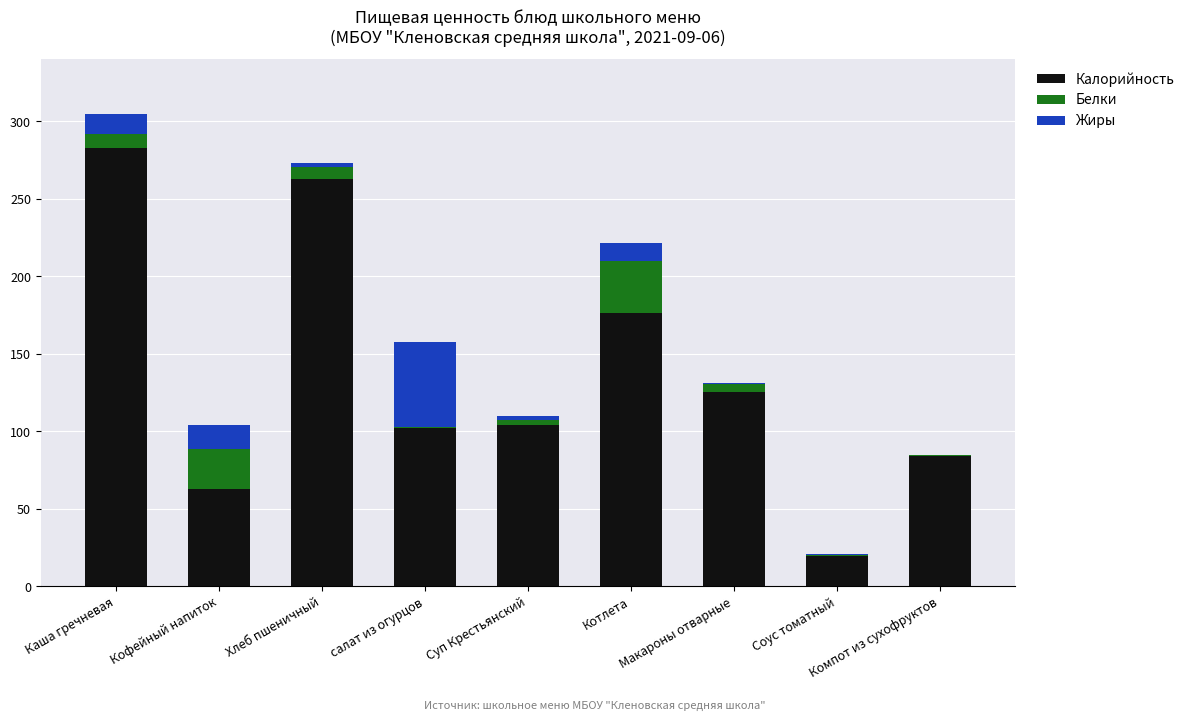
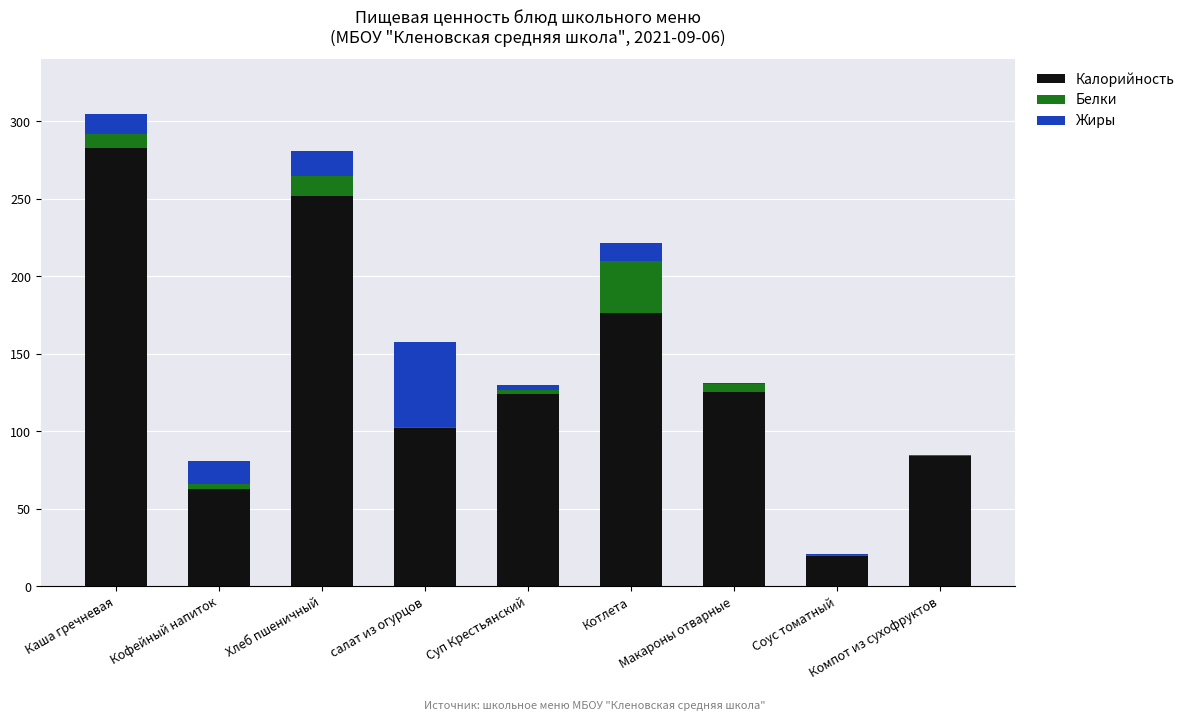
  {
    "Калорийность": {
      "Каша гречневая": 283,
      "Кофейный напиток": 63,
-     "Хлеб пшеничный": 263,
+     "Хлеб пшеничный": 252,
      "салат из огурцов": 102,
-     "Суп Крестьянский": 104,
+     "Суп Крестьянский": 124,
      "Котлета": 177,
      "Макароны отварные": 126,
      "Соус томатный": 20,
      "Компот из сухофруктов": 84
    },
    "Белки": {
      "Каша гречневая": 9,
-     "Кофейный напиток": 26,
-     "Хлеб пшеничный": 8,
+     "Кофейный напиток": 3,
+     "Хлеб пшеничный": 13,
      "Суп Крестьянский": 3,
      "Котлета": 33,
      "Макароны отварные": 5
    },
    "Жиры": {
      "Каша гречневая": 13,
      "Кофейный напиток": 15,
-     "Хлеб пшеничный": 3,
+     "Хлеб пшеничный": 16,
      "салат из огурцов": 55,
      "Суп Крестьянский": 3,
      "Котлета": 12,
      "Компот из сухофруктов": 0
    }
  }
